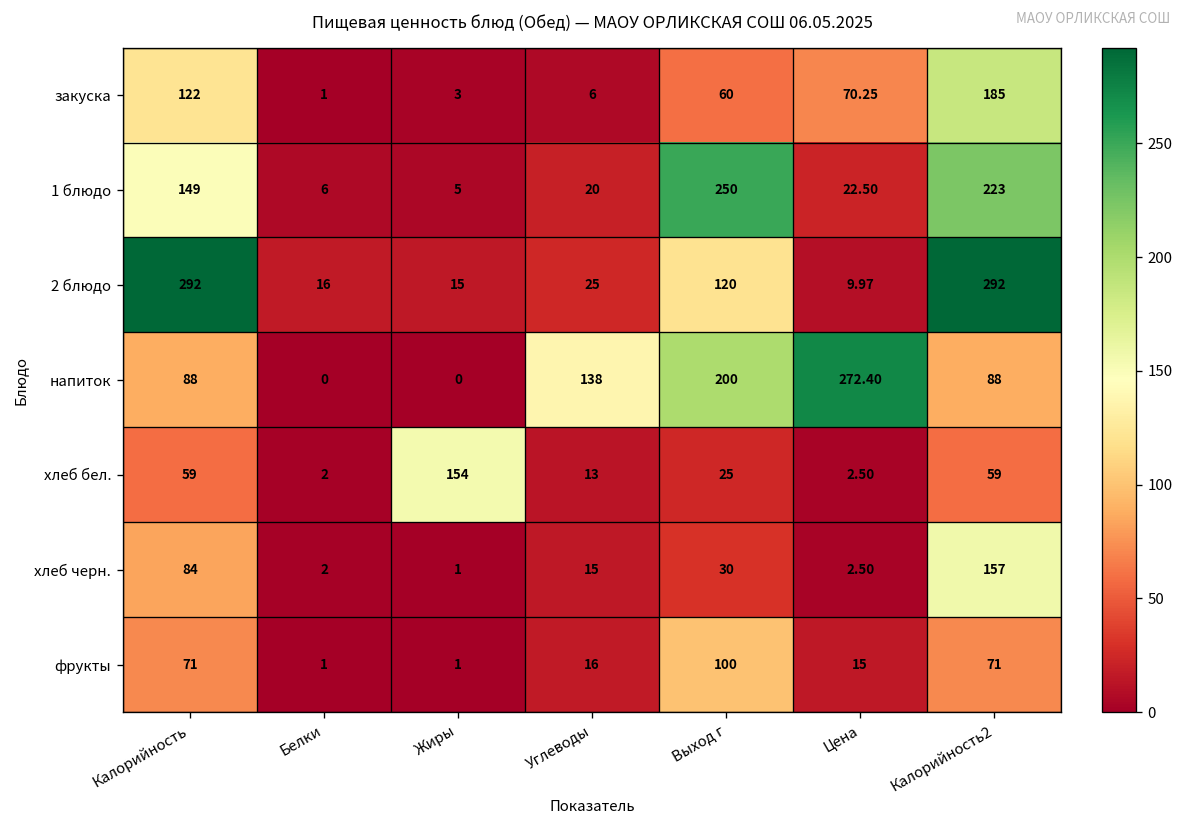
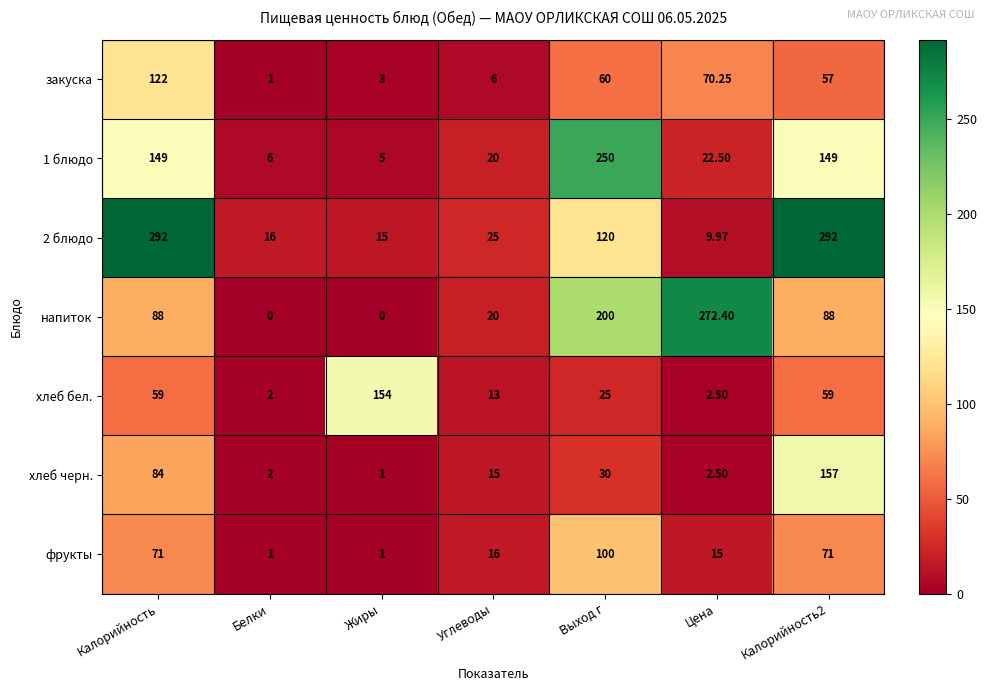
  {
    "закуска": {
      "Калорийность": 122,
      "Белки": 1,
      "Жиры": 3,
      "Углеводы": 6,
      "Выход г": 60,
      "Цена": 70.25,
-     "Калорийность2": 185
+     "Калорийность2": 57
    },
    "1 блюдо": {
      "Калорийность": 149,
      "Белки": 6,
      "Жиры": 5,
      "Углеводы": 20,
      "Выход г": 250,
      "Цена": 22.50,
-     "Калорийность2": 223
+     "Калорийность2": 149
    },
    "2 блюдо": {
      "Калорийность": 292,
      "Белки": 16,
      "Жиры": 15,
      "Углеводы": 25,
      "Выход г": 120,
      "Цена": 9.97,
      "Калорийность2": 292
    },
    "напиток": {
      "Калорийность": 88,
      "Белки": 0,
      "Жиры": 0,
-     "Углеводы": 138,
+     "Углеводы": 20,
      "Выход г": 200,
      "Цена": 272.40,
      "Калорийность2": 88
    },
    "хлеб бел.": {
      "Калорийность": 59,
      "Белки": 2,
      "Жиры": 154,
      "Углеводы": 13,
      "Выход г": 25,
      "Цена": 2.50,
      "Калорийность2": 59
    },
    "хлеб черн.": {
      "Калорийность": 84,
      "Белки": 2,
      "Жиры": 1,
      "Углеводы": 15,
      "Выход г": 30,
      "Цена": 2.50,
      "Калорийность2": 157
    },
    "фрукты": {
      "Калорийность": 71,
      "Белки": 1,
      "Жиры": 1,
      "Углеводы": 16,
      "Выход г": 100,
      "Цена": 15,
      "Калорийность2": 71
    }
  }
